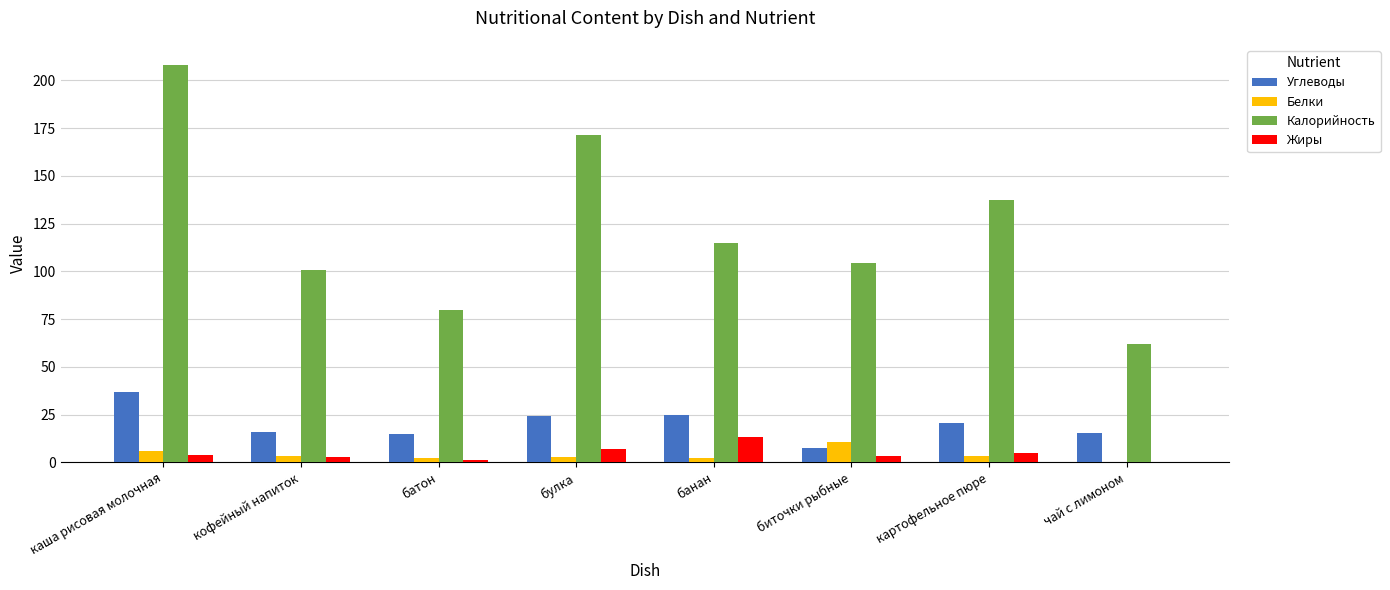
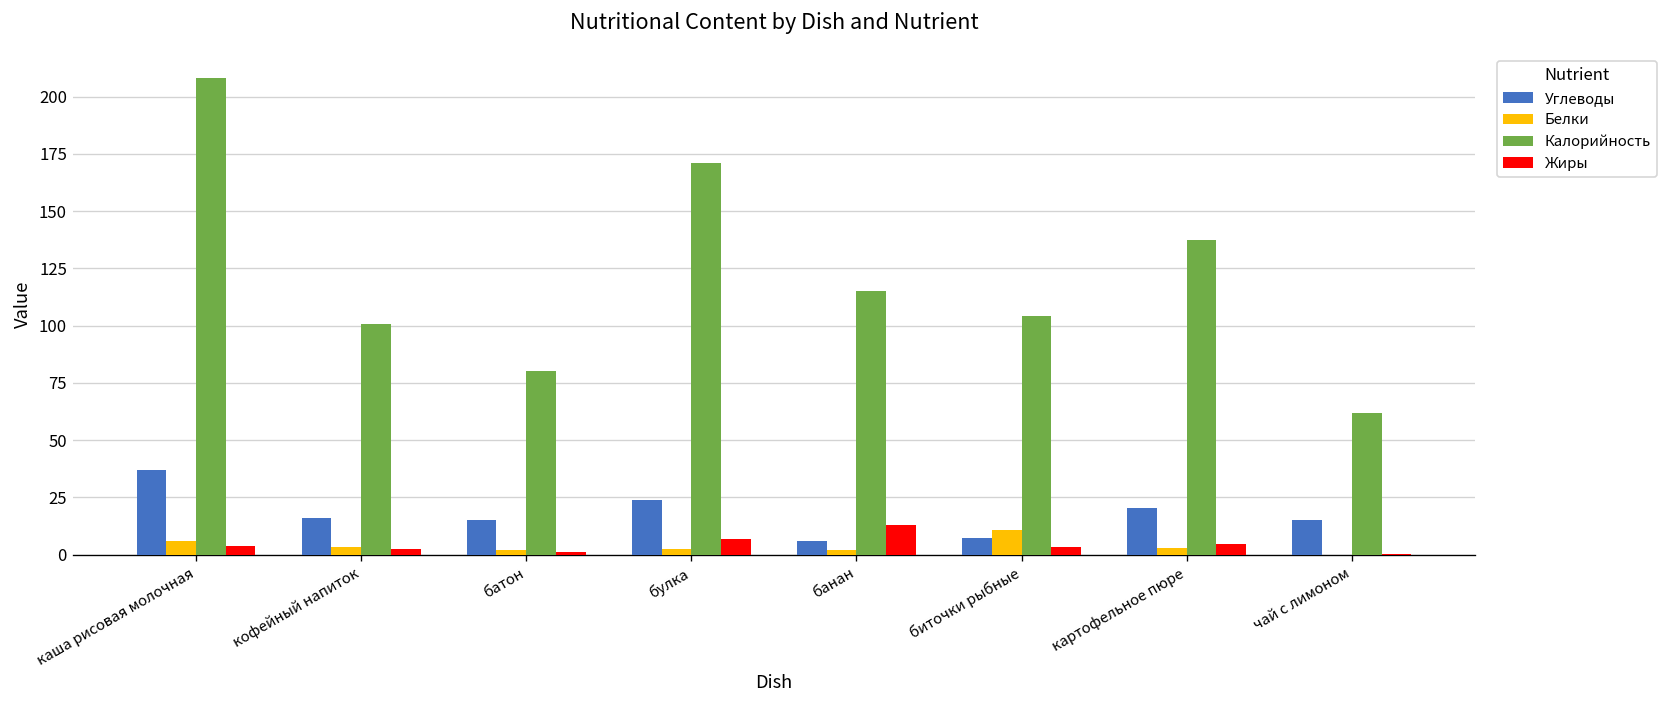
  {
    "Углеводы": {
      "каша рисовая молочная": 37,
      "кофейный напиток": 16,
      "батон": 15,
      "булка": 24,
-     "банан": 25,
+     "банан": 6,
      "биточки рыбные": 8,
      "картофельное пюре": 20,
      "чай с лимоном": 15
    },
    "Белки": {
      "каша рисовая молочная": 6,
      "кофейный напиток": 3,
      "батон": 2,
      "булка": 3,
      "банан": 2,
      "биточки рыбные": 11,
      "картофельное пюре": 3
    },
    "Калорийность": {
      "каша рисовая молочная": 208,
      "кофейный напиток": 101,
      "батон": 80,
      "булка": 171,
      "банан": 115,
      "биточки рыбные": 104,
      "картофельное пюре": 138,
      "чай с лимоном": 62
    },
    "Жиры": {
      "каша рисовая молочная": 4,
      "кофейный напиток": 3,
      "булка": 7,
      "банан": 13,
      "биточки рыбные": 4,
      "картофельное пюре": 5
    }
  }
